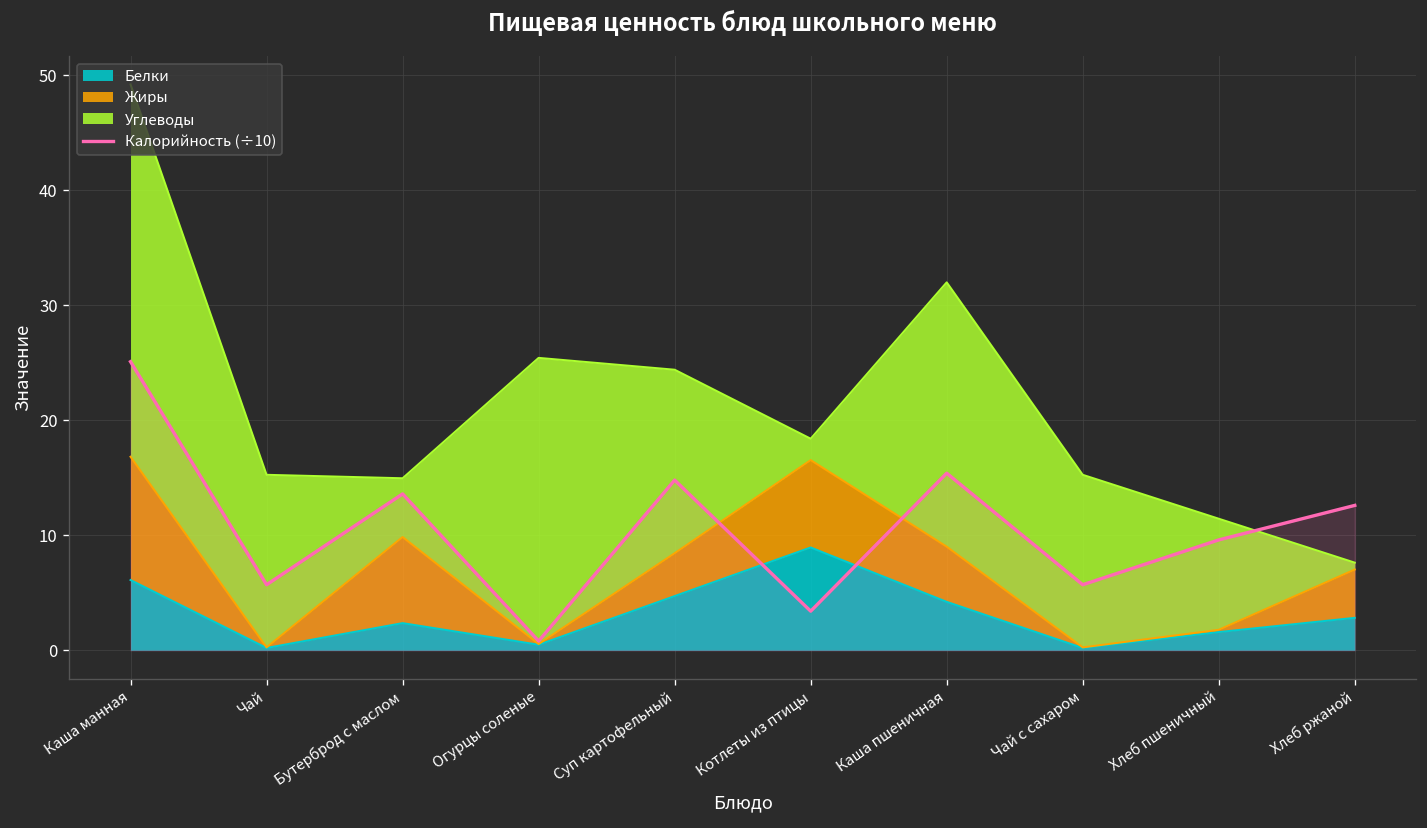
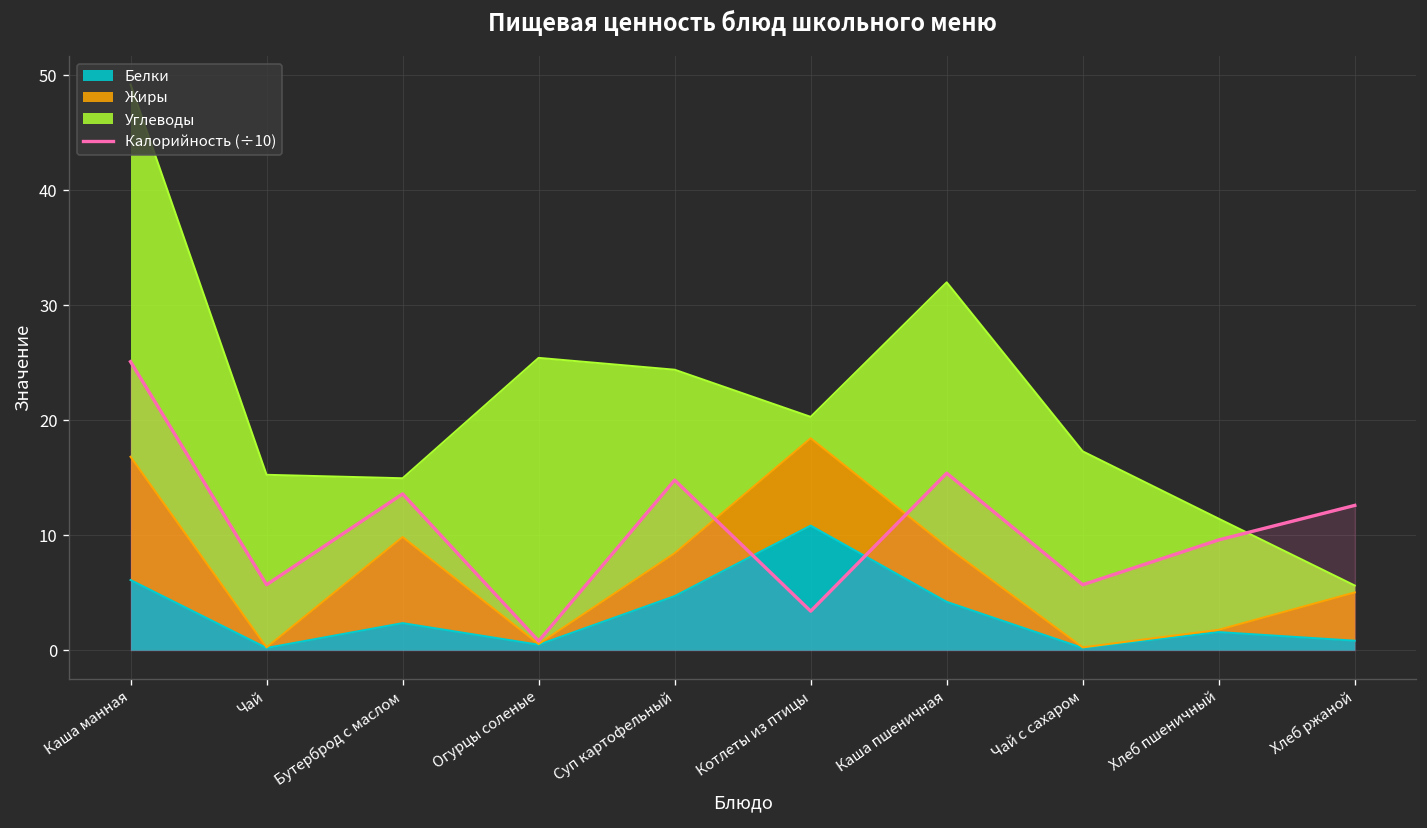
  {
    "Белки": {
      "Каша манная": 6,
      "Бутерброд с маслом": 2,
      "Суп картофельный": 5,
-     "Котлеты из птицы": 9,
+     "Котлеты из птицы": 11,
      "Каша пшеничная": 4,
-     "Хлеб ржаной": 3
+     "Хлеб ржаной": 1
    },
    "Жиры": {
      "Каша манная": 11,
      "Бутерброд с маслом": 7,
      "Суп картофельный": 4,
      "Котлеты из птицы": 8,
      "Каша пшеничная": 5,
      "Хлеб ржаной": 4
    },
    "Углеводы": {
      "Чай": 15,
      "Бутерброд с маслом": 5,
      "Огурцы соленые": 25,
      "Суп картофельный": 16,
      "Котлеты из птицы": 2,
      "Каша пшеничная": 23,
-     "Чай с сахаром": 15,
+     "Чай с сахаром": 17,
      "Хлеб пшеничный": 10,
      "Хлеб ржаной": 1
    },
    "Калорийность (÷10)": {
      "Каша манная": 25,
      "Чай": 6,
      "Бутерброд с маслом": 14,
      "Суп картофельный": 15,
      "Котлеты из птицы": 3,
      "Каша пшеничная": 15,
      "Чай с сахаром": 6,
      "Хлеб пшеничный": 10,
      "Хлеб ржаной": 13
    }
  }
